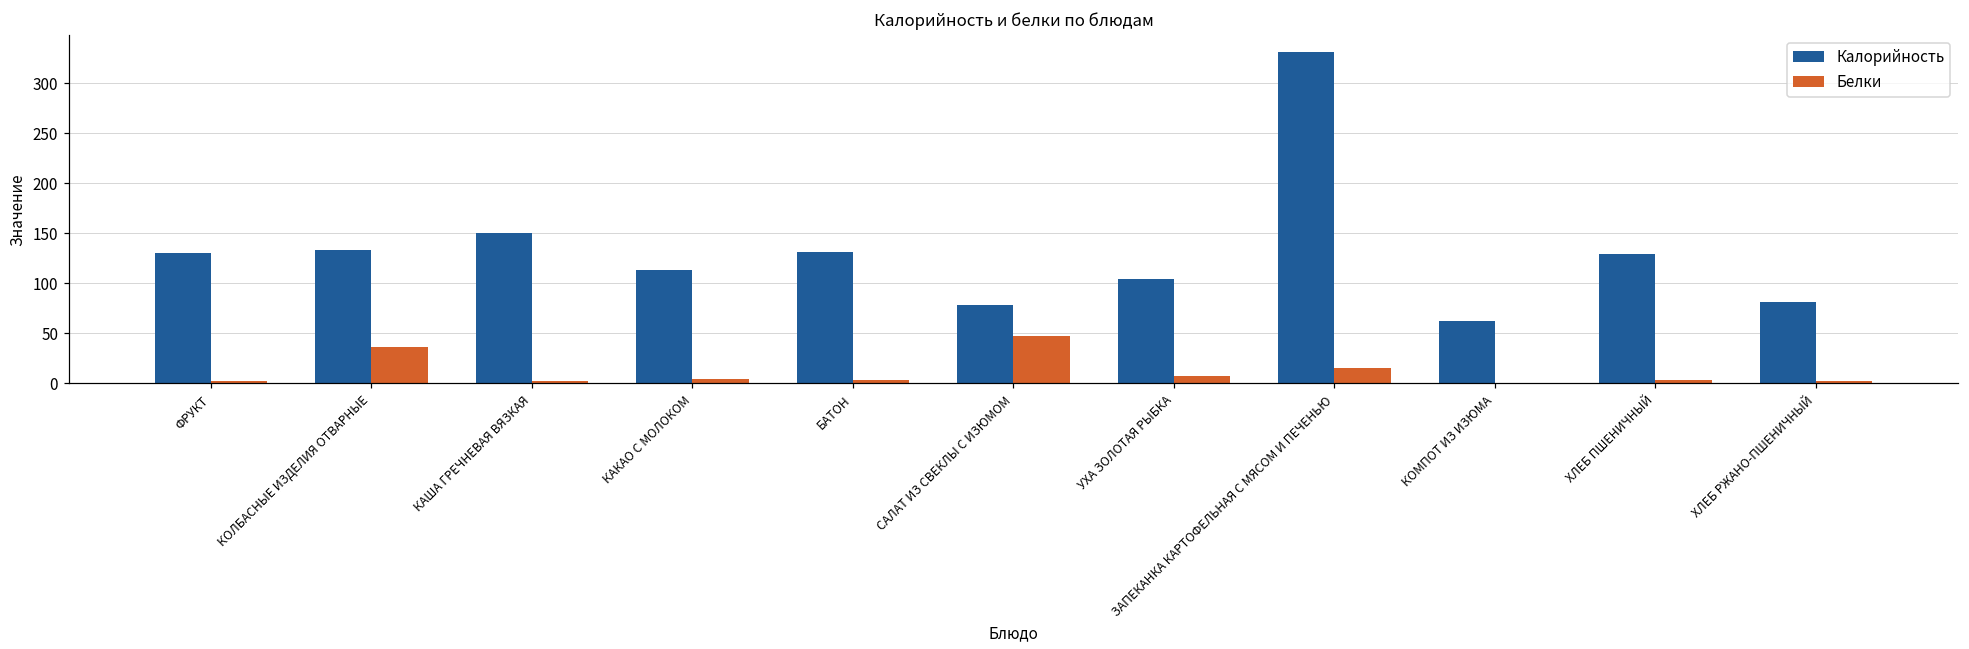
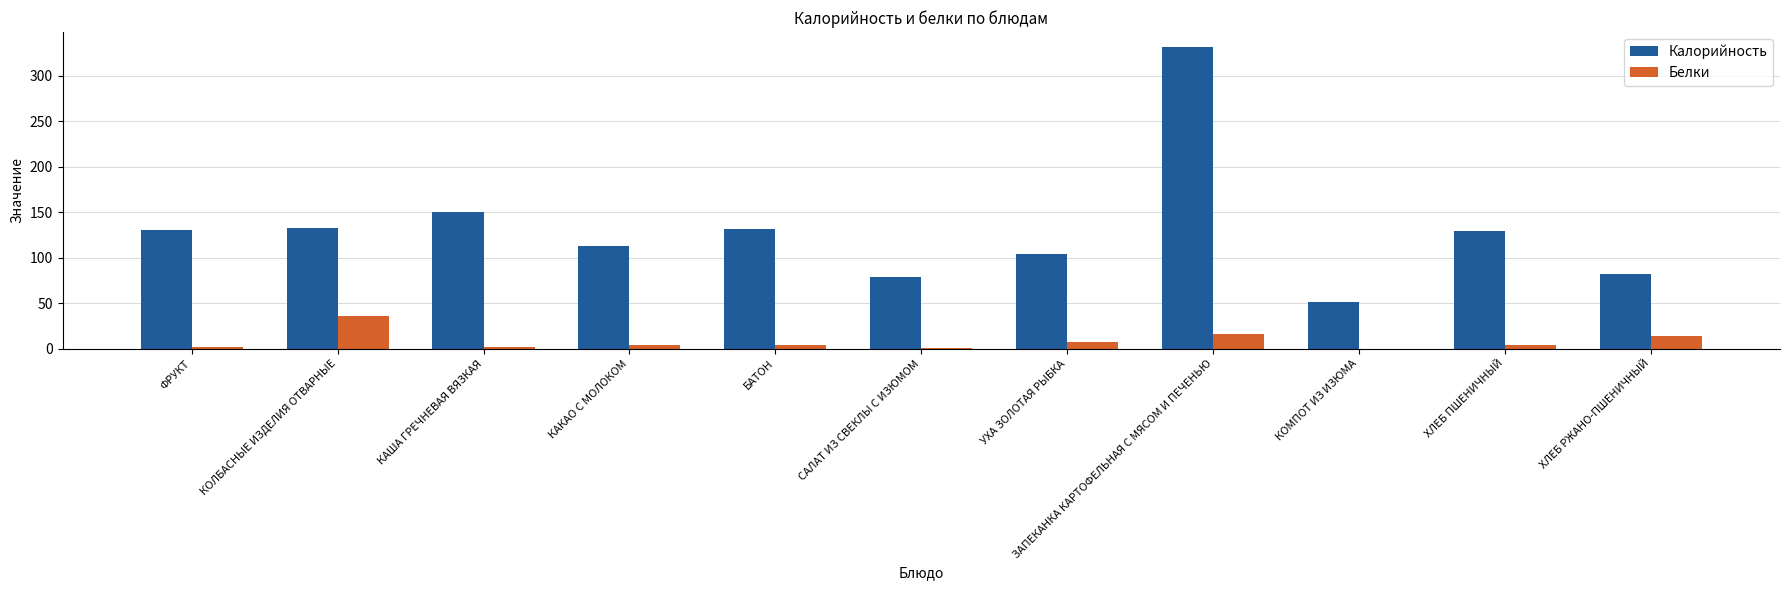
  {
    "Калорийность": {
      "ФРУКТ": 130,
      "КОЛБАСНЫЕ ИЗДЕЛИЯ ОТВАРНЫЕ": 130,
      "КАША ГРЕЧНЕВАЯ ВЯЗКАЯ": 150,
      "КАКАО С МОЛОКОМ": 110,
      "БАТОН": 130,
      "САЛАТ ИЗ СВЕКЛЫ С ИЗЮМОМ": 80,
      "УХА ЗОЛОТАЯ РЫБКА": 100,
      "ЗАПЕКАНКА КАРТОФЕЛЬНАЯ С МЯСОМ И ПЕЧЕНЬЮ": 330,
-     "КОМПОТ ИЗ ИЗЮМА": 60,
+     "КОМПОТ ИЗ ИЗЮМА": 50,
      "ХЛЕБ ПШЕНИЧНЫЙ": 130,
      "ХЛЕБ РЖАНО-ПШЕНИЧНЫЙ": 80
    },
    "Белки": {
      "КОЛБАСНЫЕ ИЗДЕЛИЯ ОТВАРНЫЕ": 40,
      "КАКАО С МОЛОКОМ": 0,
      "БАТОН": 0,
-     "САЛАТ ИЗ СВЕКЛЫ С ИЗЮМОМ": 50,
+     "САЛАТ ИЗ СВЕКЛЫ С ИЗЮМОМ": 0,
      "УХА ЗОЛОТАЯ РЫБКА": 10,
      "ЗАПЕКАНКА КАРТОФЕЛЬНАЯ С МЯСОМ И ПЕЧЕНЬЮ": 20,
      "КОМПОТ ИЗ ИЗЮМА": 0,
      "ХЛЕБ ПШЕНИЧНЫЙ": 0,
-     "ХЛЕБ РЖАНО-ПШЕНИЧНЫЙ": 0
+     "ХЛЕБ РЖАНО-ПШЕНИЧНЫЙ": 10
    }
  }
